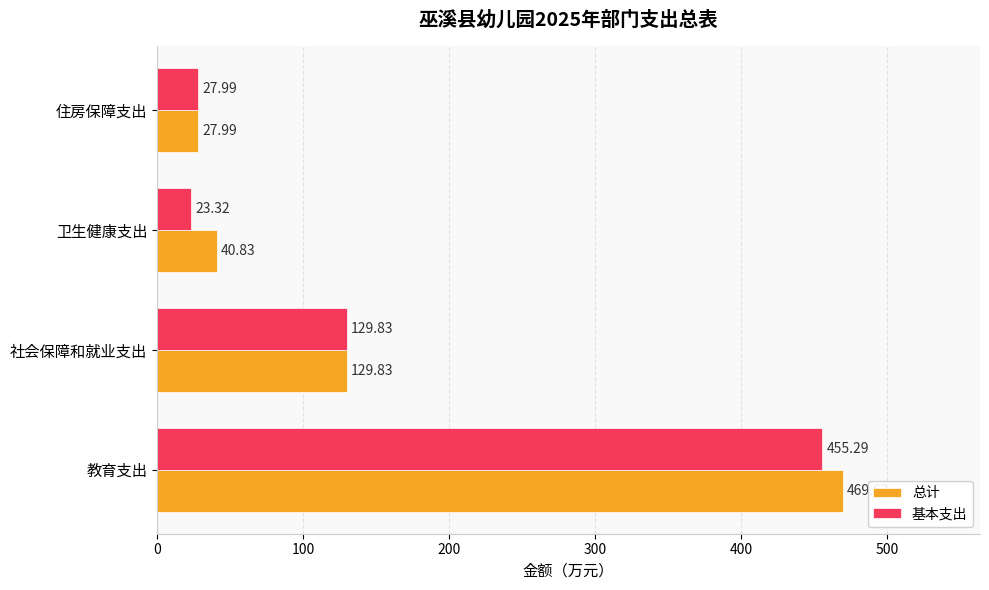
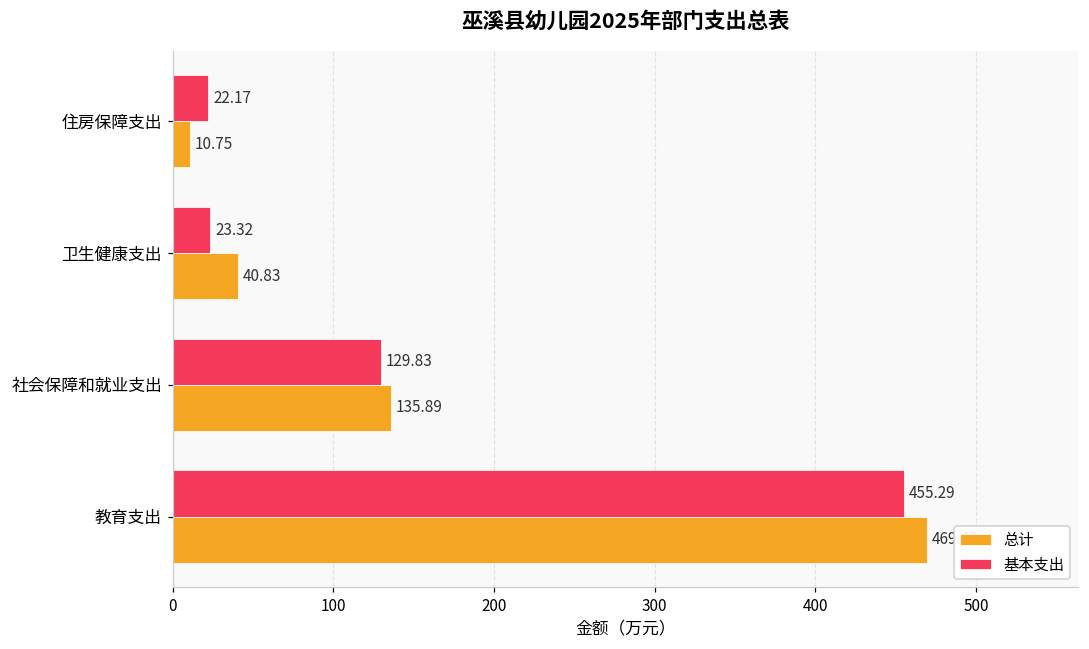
  {
    "总计": {
-     "住房保障支出": 27.99,
+     "住房保障支出": 10.75,
      "卫生健康支出": 40.83,
-     "社会保障和就业支出": 129.83
+     "社会保障和就业支出": 135.89
    },
    "基本支出": {
-     "住房保障支出": 27.99,
+     "住房保障支出": 22.17,
      "卫生健康支出": 23.32,
      "社会保障和就业支出": 129.83,
      "教育支出": 455.29
    }
  }
